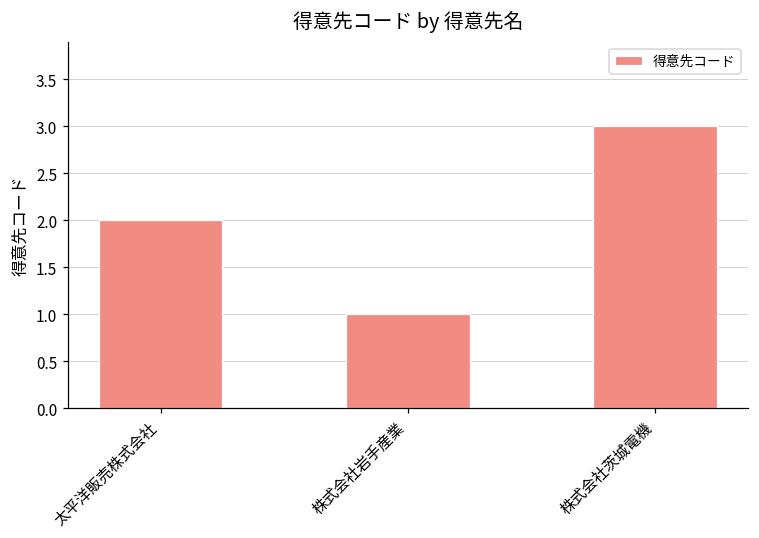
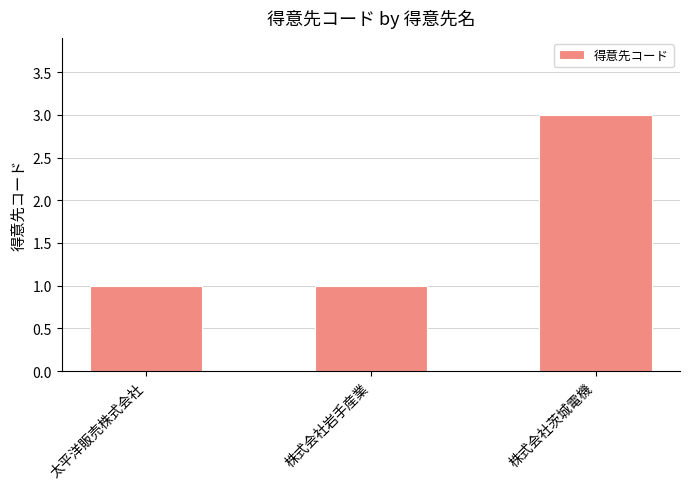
  {
-   "太平洋販売株式会社": 2,
+   "太平洋販売株式会社": 1,
    "株式会社岩手産業": 1,
    "株式会社茨城電機": 3
  }
